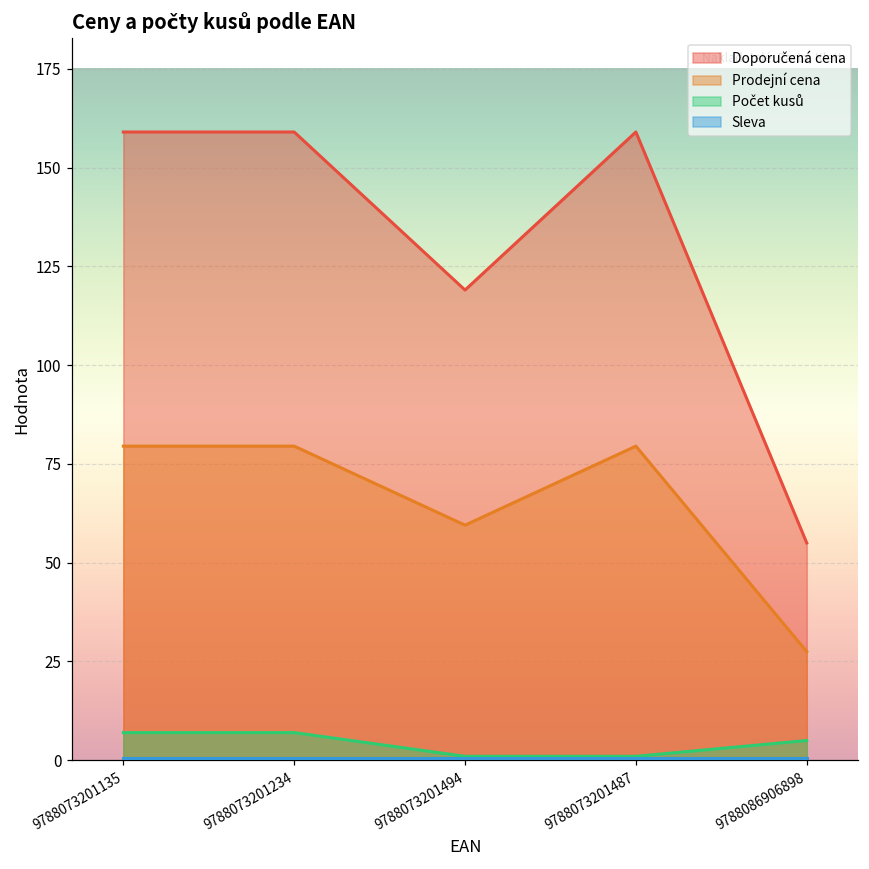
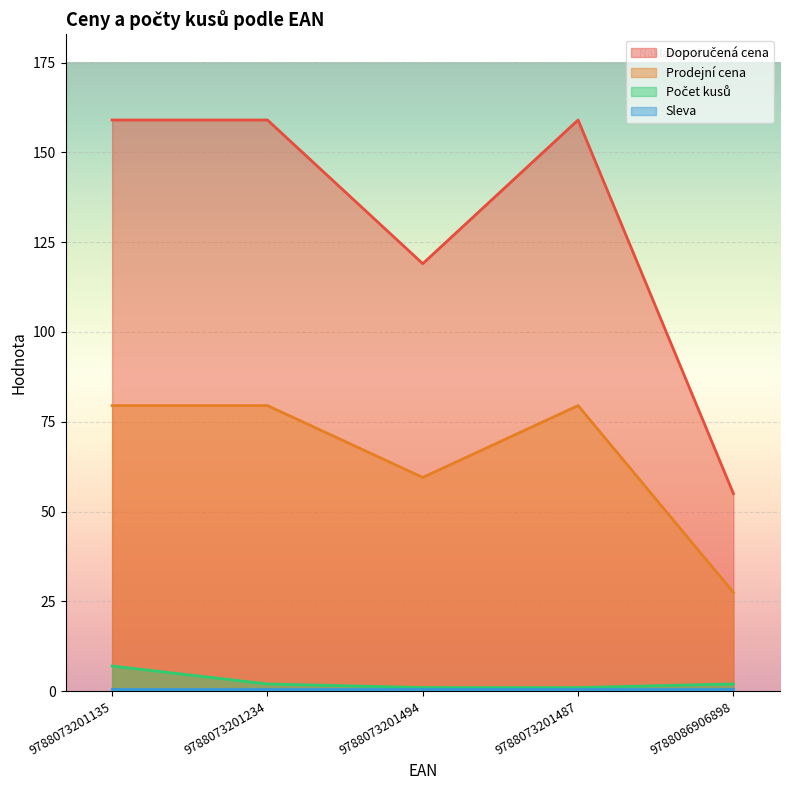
  {
    "Počet kusů": {
      "9788073201135": 7,
-     "9788073201234": 7,
-     "9788086906898": 5
+     "9788073201234": 2,
+     "9788086906898": 2
    },
    "Sleva": {
      "9788073201135": 1,
      "9788073201234": 1,
      "9788086906898": 1
    }
  }
